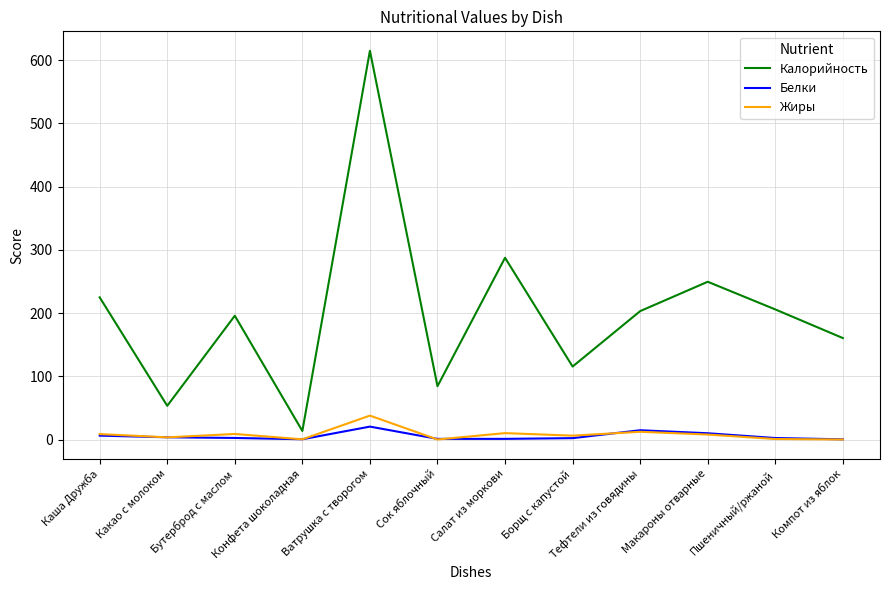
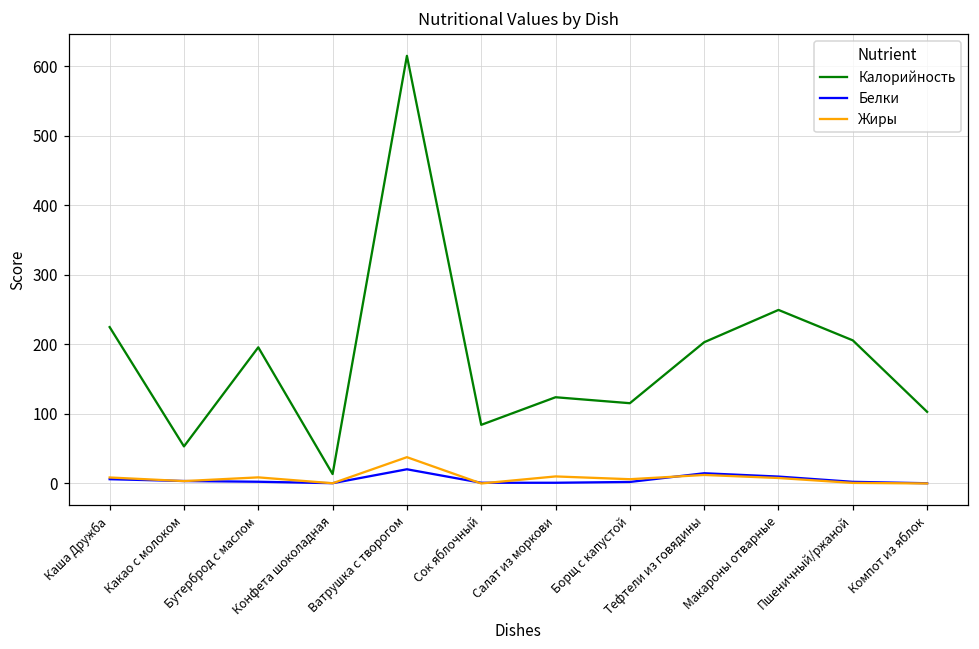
  {
    "Калорийность": {
      "Каша Дружба": 220,
      "Какао с молоком": 50,
      "Бутерброд с маслом": 200,
      "Конфета шоколадная": 10,
      "Ватрушка с творогом": 620,
      "Сок яблочный": 80,
-     "Салат из моркови": 290,
+     "Салат из моркови": 120,
      "Борщ с капустой": 120,
      "Тефтели из говядины": 200,
      "Макароны отварные": 250,
      "Пшеничный/ржаной": 210,
-     "Компот из яблок": 160
+     "Компот из яблок": 100
    },
    "Белки": {
      "Бутерброд с маслом": 0,
      "Ватрушка с творогом": 20,
      "Салат из моркови": 0
    },
    "Жиры": {
      "Бутерброд с маслом": 10,
      "Ватрушка с творогом": 40,
      "Салат из моркови": 10
    }
  }
